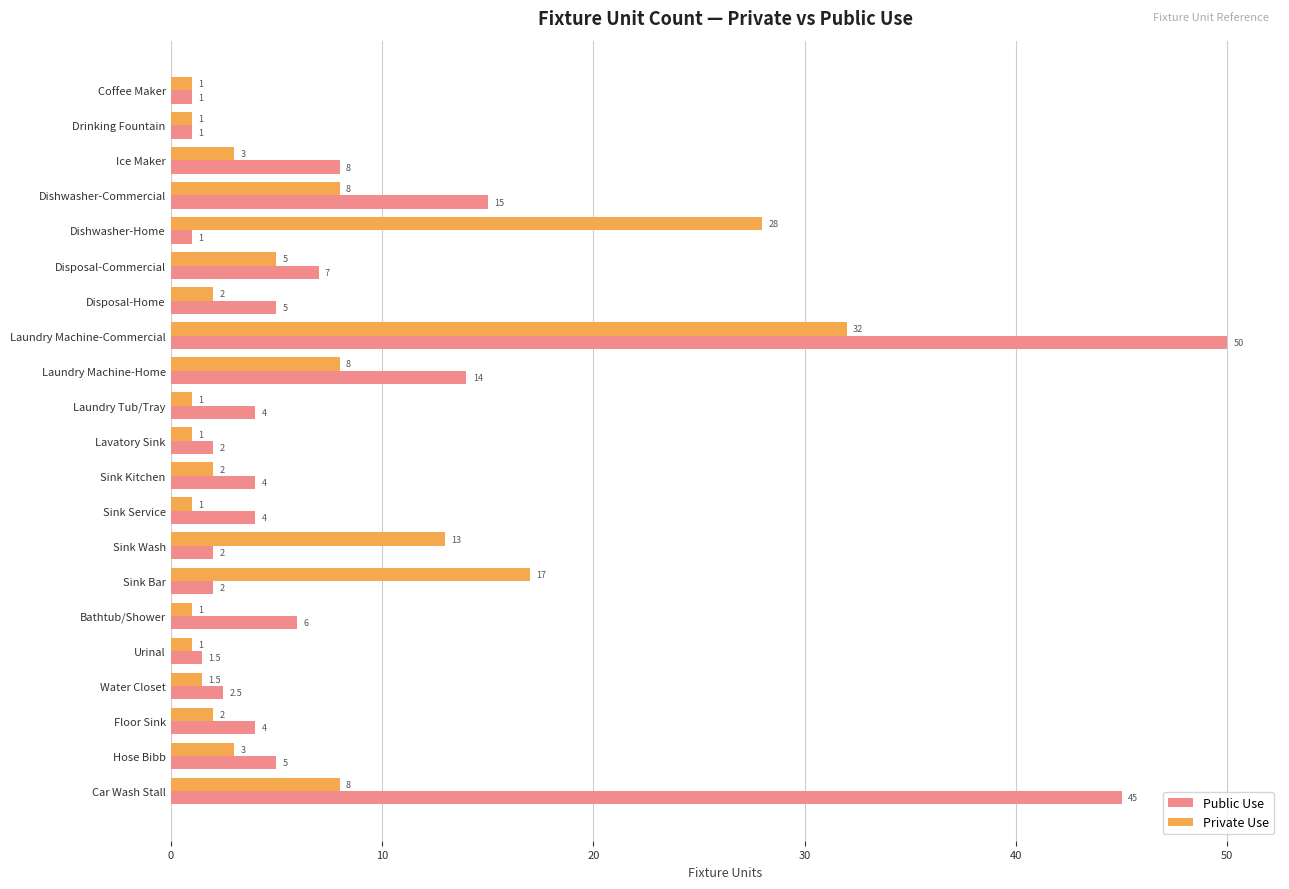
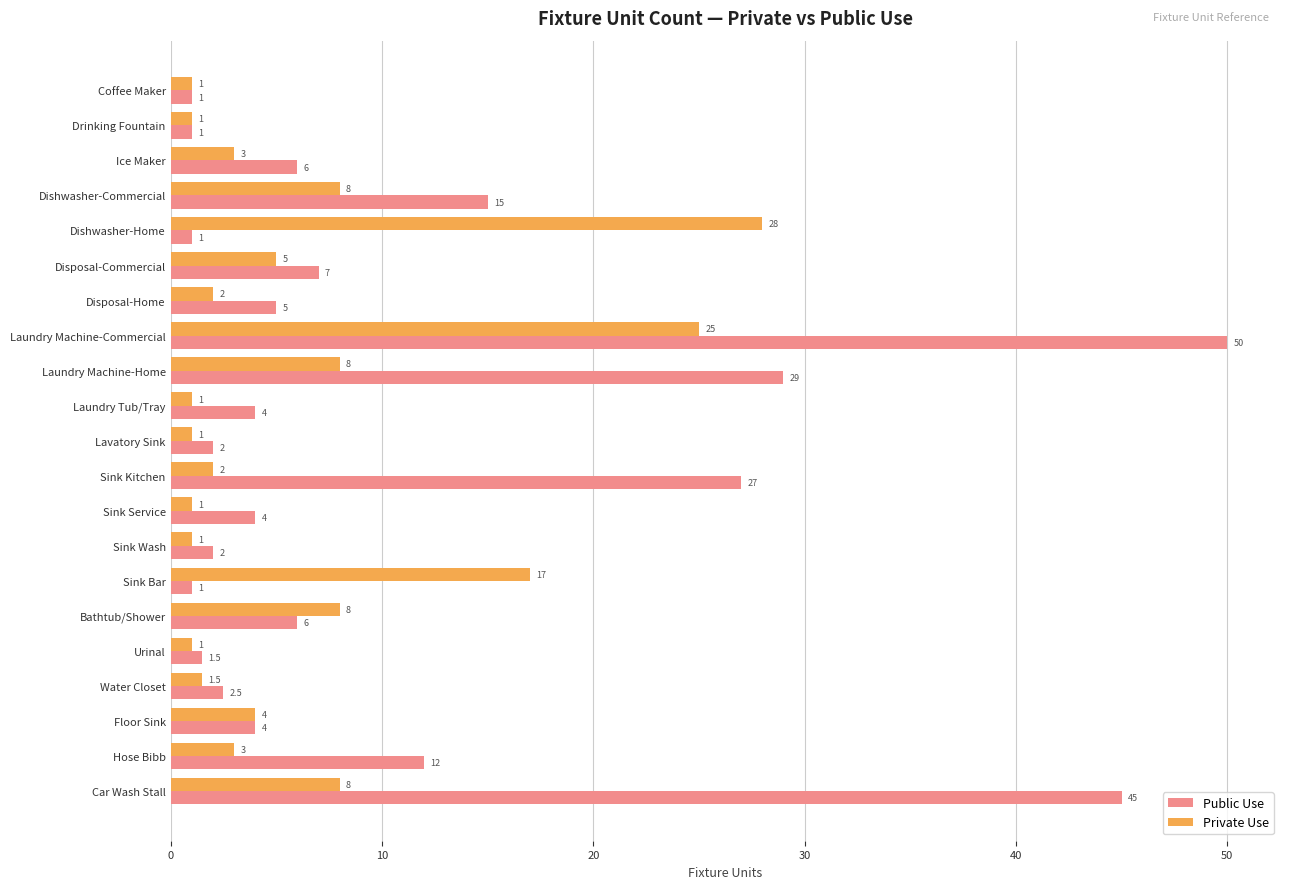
  {
    "Public Use": {
      "Coffee Maker": 1,
      "Drinking Fountain": 1,
-     "Ice Maker": 8,
+     "Ice Maker": 6,
      "Dishwasher-Commercial": 15,
      "Dishwasher-Home": 1,
      "Disposal-Commercial": 7,
      "Disposal-Home": 5,
      "Laundry Machine-Commercial": 50,
-     "Laundry Machine-Home": 14,
+     "Laundry Machine-Home": 29,
      "Laundry Tub/Tray": 4,
      "Lavatory Sink": 2,
-     "Sink Kitchen": 4,
+     "Sink Kitchen": 27,
      "Sink Service": 4,
      "Sink Wash": 2,
-     "Sink Bar": 2,
+     "Sink Bar": 1,
      "Bathtub/Shower": 6,
      "Urinal": 1.5,
      "Water Closet": 2.5,
      "Floor Sink": 4,
-     "Hose Bibb": 5,
+     "Hose Bibb": 12,
      "Car Wash Stall": 45
    },
    "Private Use": {
      "Coffee Maker": 1,
      "Drinking Fountain": 1,
      "Ice Maker": 3,
      "Dishwasher-Commercial": 8,
      "Dishwasher-Home": 28,
      "Disposal-Commercial": 5,
      "Disposal-Home": 2,
-     "Laundry Machine-Commercial": 32,
+     "Laundry Machine-Commercial": 25,
      "Laundry Machine-Home": 8,
      "Laundry Tub/Tray": 1,
      "Lavatory Sink": 1,
      "Sink Kitchen": 2,
      "Sink Service": 1,
-     "Sink Wash": 13,
+     "Sink Wash": 1,
      "Sink Bar": 17,
-     "Bathtub/Shower": 1,
+     "Bathtub/Shower": 8,
      "Urinal": 1,
      "Water Closet": 1.5,
-     "Floor Sink": 2,
+     "Floor Sink": 4,
      "Hose Bibb": 3,
      "Car Wash Stall": 8
    }
  }
